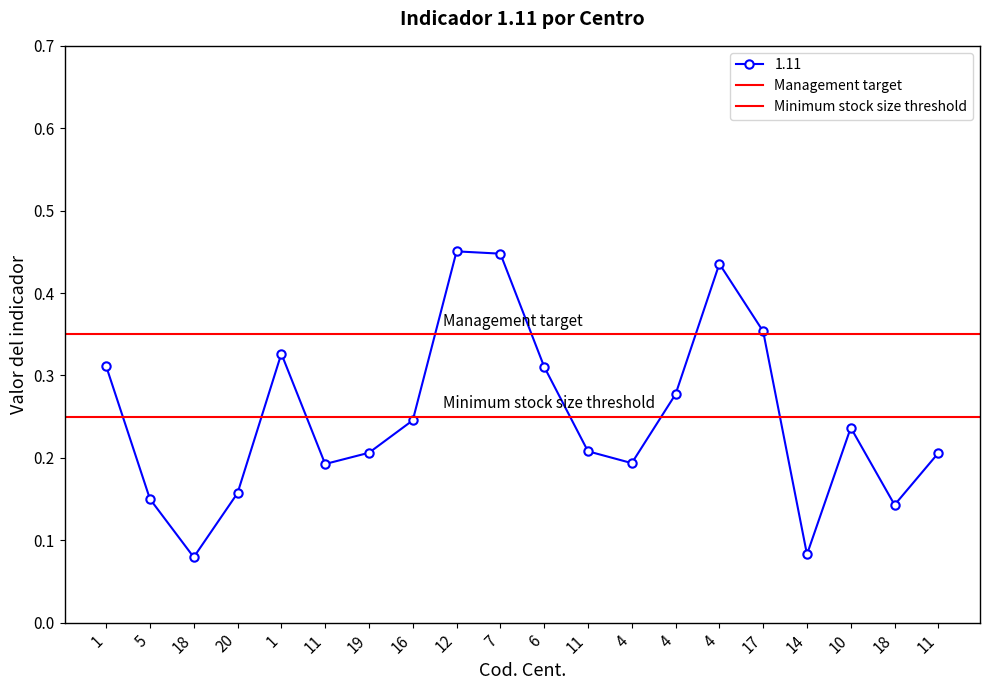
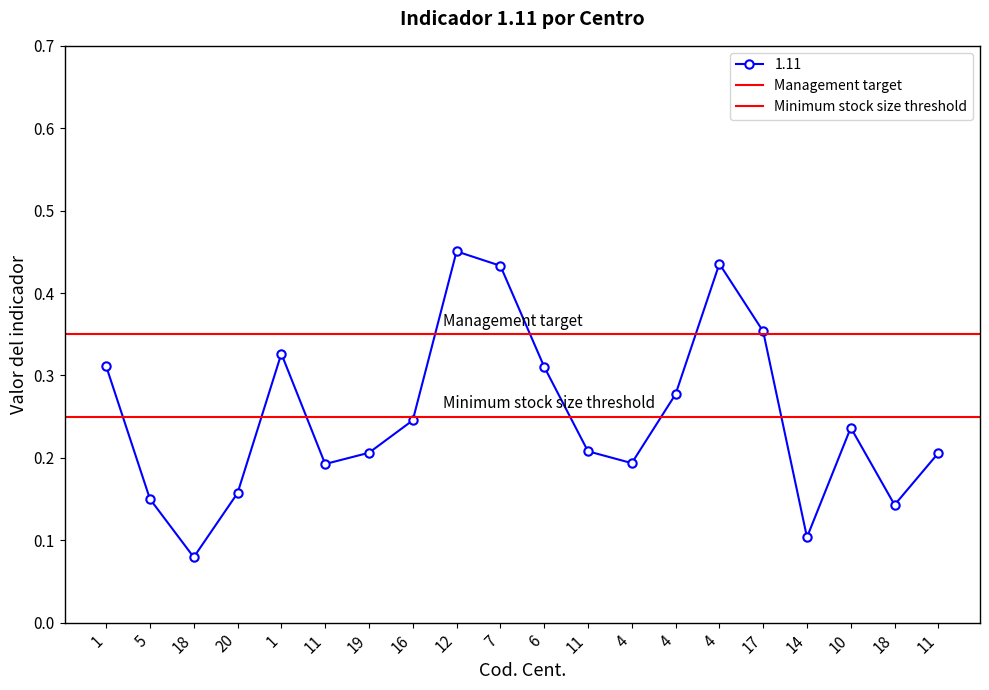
  {
    "5": 0.15,
    "20": 0.16,
    "19": 0.21,
    "16": 0.25,
    "12": 0.45,
-   "7": 0.45,
+   "7": 0.43,
    "6": 0.31,
    "17": 0.35,
-   "14": 0.08,
+   "14": 0.10,
    "10": 0.24
  }
